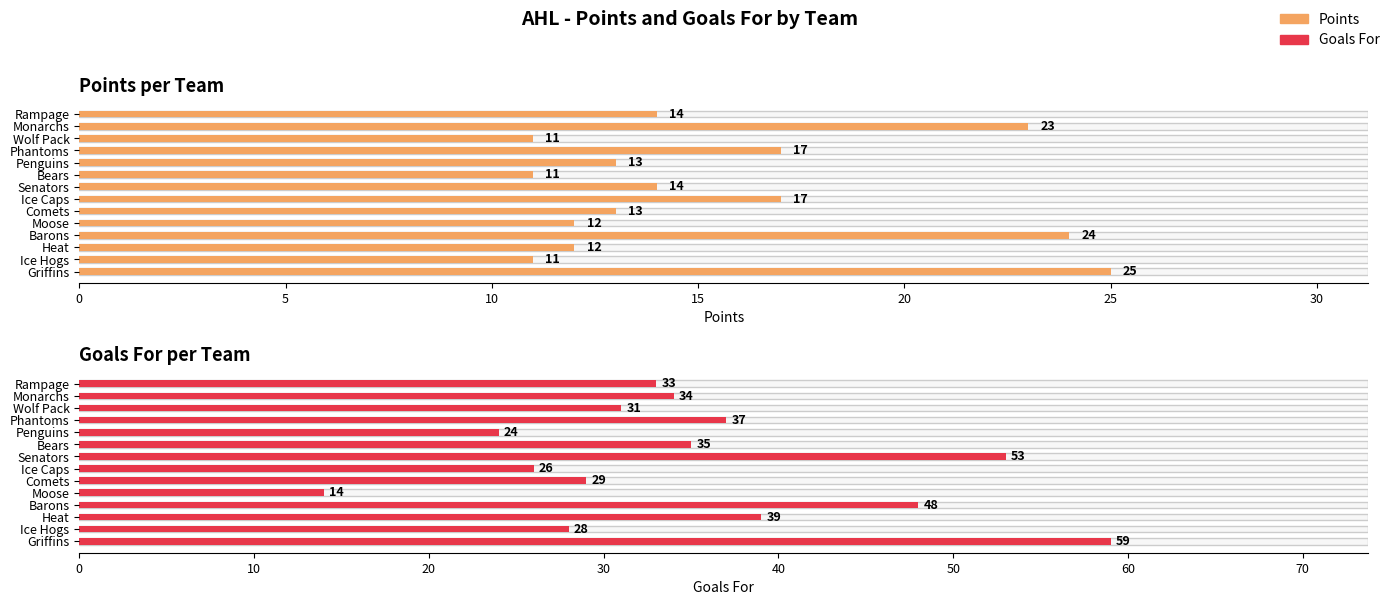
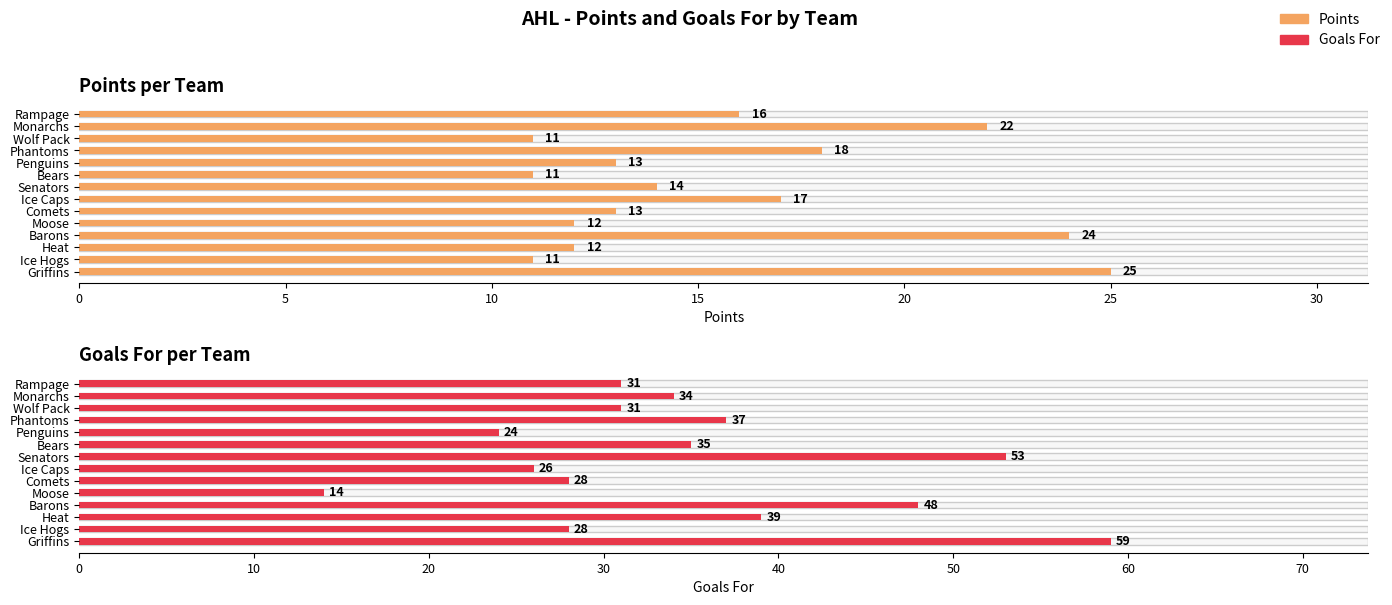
  {
    "Points per Team": {
-     "Rampage": 14,
-     "Monarchs": 23,
+     "Rampage": 16,
+     "Monarchs": 22,
      "Wolf Pack": 11,
-     "Phantoms": 17,
+     "Phantoms": 18,
      "Penguins": 13,
      "Bears": 11,
      "Senators": 14,
      "Ice Caps": 17,
      "Comets": 13,
      "Moose": 12,
      "Barons": 24,
      "Heat": 12,
      "Ice Hogs": 11,
      "Griffins": 25
    },
    "Goals For per Team": {
-     "Rampage": 33,
+     "Rampage": 31,
      "Monarchs": 34,
      "Wolf Pack": 31,
      "Phantoms": 37,
      "Penguins": 24,
      "Bears": 35,
      "Senators": 53,
      "Ice Caps": 26,
-     "Comets": 29,
+     "Comets": 28,
      "Moose": 14,
      "Barons": 48,
      "Heat": 39,
      "Ice Hogs": 28,
      "Griffins": 59
    }
  }
